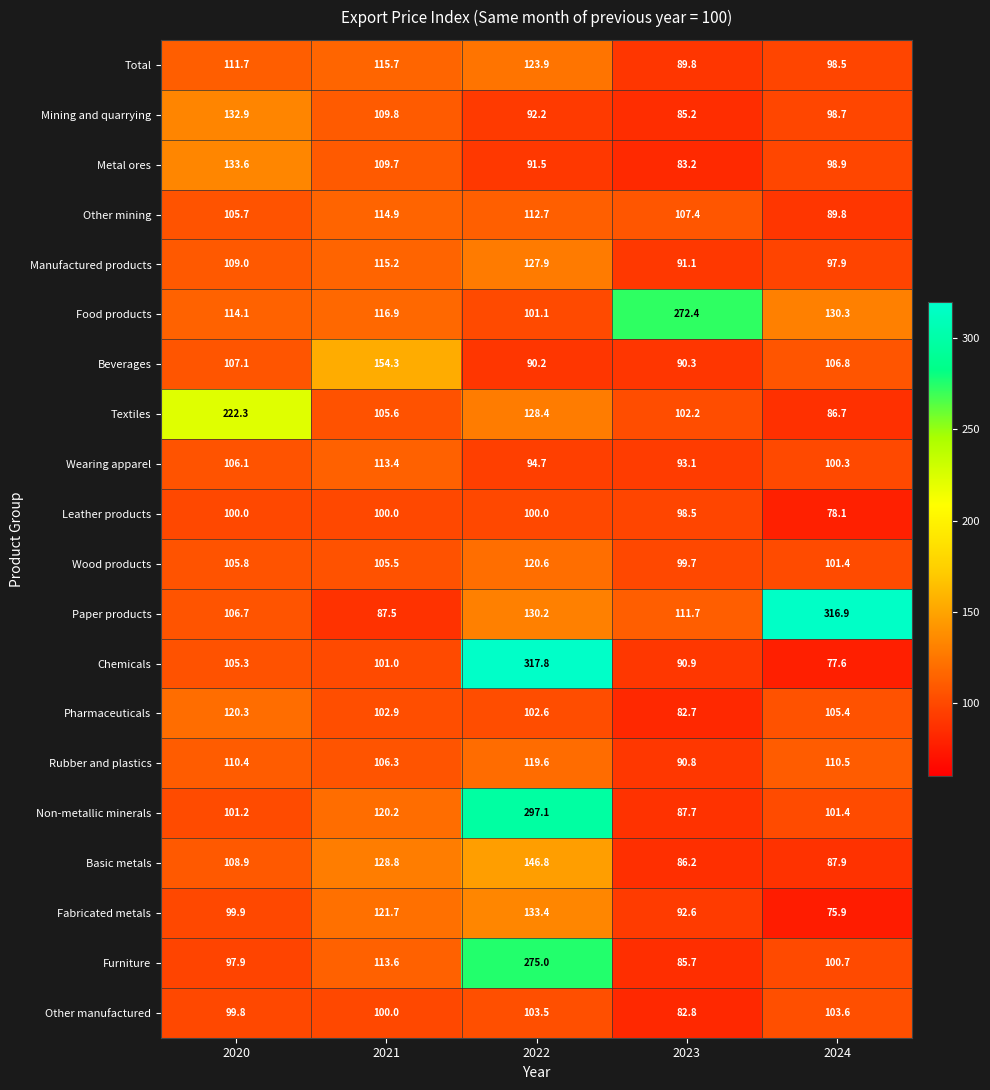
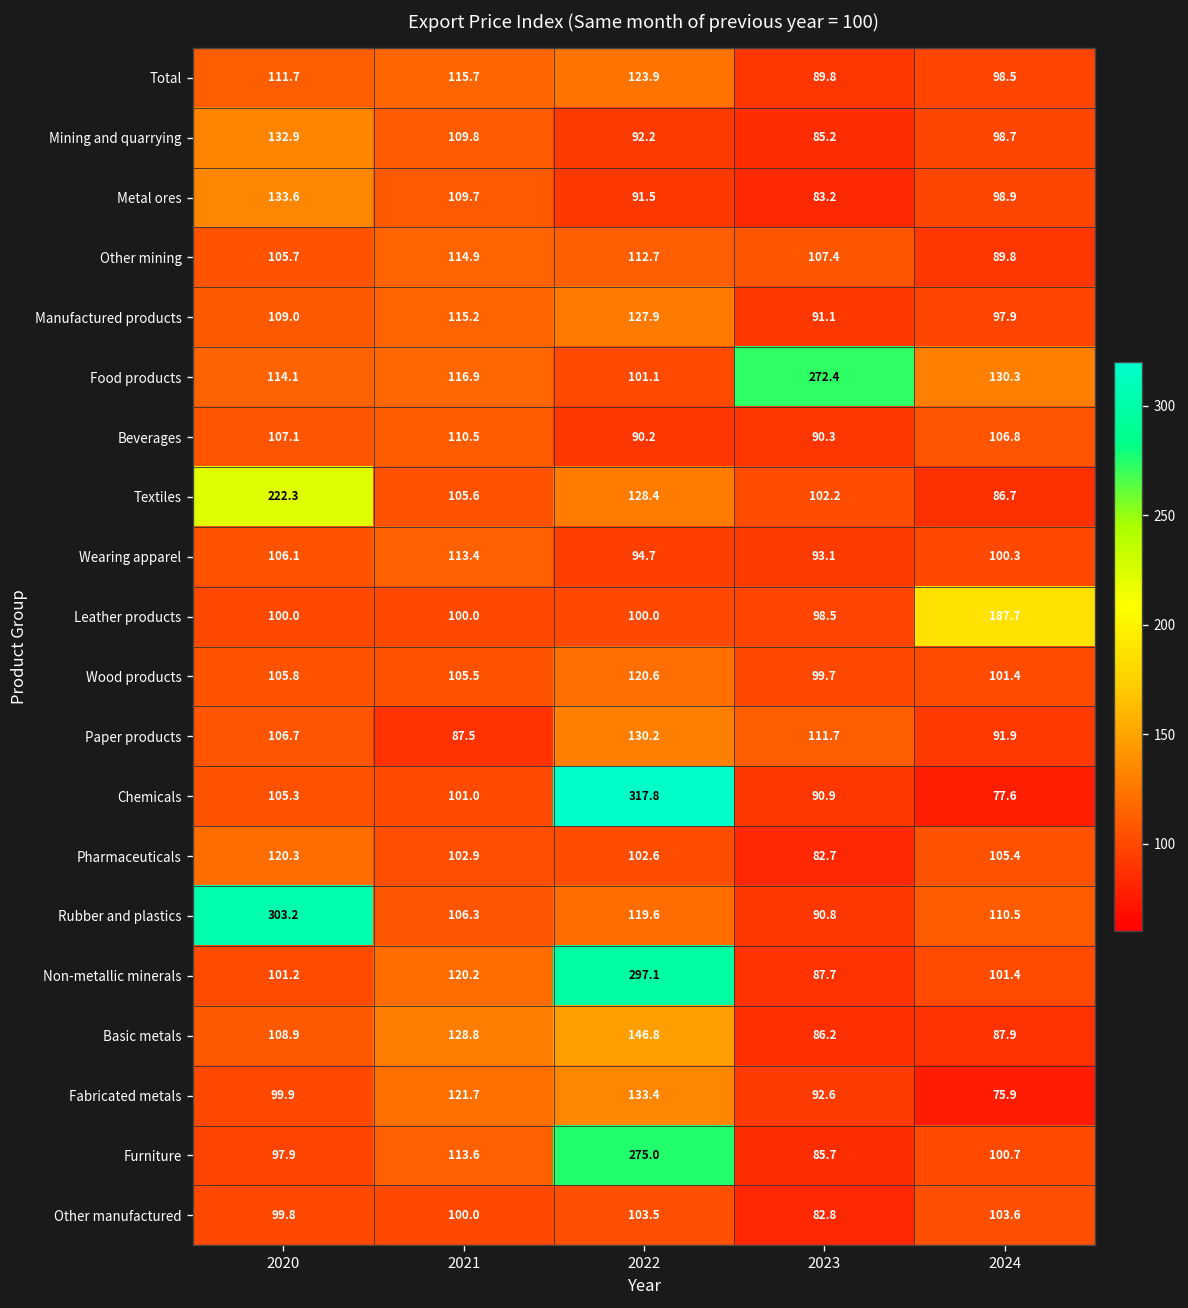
  {
    "Total": {
      "2020": 111.7,
      "2021": 115.7,
      "2022": 123.9,
      "2023": 89.8,
      "2024": 98.5
    },
    "Mining and quarrying": {
      "2020": 132.9,
      "2021": 109.8,
      "2022": 92.2,
      "2023": 85.2,
      "2024": 98.7
    },
    "Metal ores": {
      "2020": 133.6,
      "2021": 109.7,
      "2022": 91.5,
      "2023": 83.2,
      "2024": 98.9
    },
    "Other mining": {
      "2020": 105.7,
      "2021": 114.9,
      "2022": 112.7,
      "2023": 107.4,
      "2024": 89.8
    },
    "Manufactured products": {
      "2020": 109.0,
      "2021": 115.2,
      "2022": 127.9,
      "2023": 91.1,
      "2024": 97.9
    },
    "Food products": {
      "2020": 114.1,
      "2021": 116.9,
      "2022": 101.1,
      "2023": 272.4,
      "2024": 130.3
    },
    "Beverages": {
      "2020": 107.1,
-     "2021": 154.3,
+     "2021": 110.5,
      "2022": 90.2,
      "2023": 90.3,
      "2024": 106.8
    },
    "Textiles": {
      "2020": 222.3,
      "2021": 105.6,
      "2022": 128.4,
      "2023": 102.2,
      "2024": 86.7
    },
    "Wearing apparel": {
      "2020": 106.1,
      "2021": 113.4,
      "2022": 94.7,
      "2023": 93.1,
      "2024": 100.3
    },
    "Leather products": {
      "2020": 100.0,
      "2021": 100.0,
      "2022": 100.0,
      "2023": 98.5,
-     "2024": 78.1
+     "2024": 187.7
    },
    "Wood products": {
      "2020": 105.8,
      "2021": 105.5,
      "2022": 120.6,
      "2023": 99.7,
      "2024": 101.4
    },
    "Paper products": {
      "2020": 106.7,
      "2021": 87.5,
      "2022": 130.2,
      "2023": 111.7,
-     "2024": 316.9
+     "2024": 91.9
    },
    "Chemicals": {
      "2020": 105.3,
      "2021": 101.0,
      "2022": 317.8,
      "2023": 90.9,
      "2024": 77.6
    },
    "Pharmaceuticals": {
      "2020": 120.3,
      "2021": 102.9,
      "2022": 102.6,
      "2023": 82.7,
      "2024": 105.4
    },
    "Rubber and plastics": {
-     "2020": 110.4,
+     "2020": 303.2,
      "2021": 106.3,
      "2022": 119.6,
      "2023": 90.8,
      "2024": 110.5
    },
    "Non-metallic minerals": {
      "2020": 101.2,
      "2021": 120.2,
      "2022": 297.1,
      "2023": 87.7,
      "2024": 101.4
    },
    "Basic metals": {
      "2020": 108.9,
      "2021": 128.8,
      "2022": 146.8,
      "2023": 86.2,
      "2024": 87.9
    },
    "Fabricated metals": {
      "2020": 99.9,
      "2021": 121.7,
      "2022": 133.4,
      "2023": 92.6,
      "2024": 75.9
    },
    "Furniture": {
      "2020": 97.9,
      "2021": 113.6,
      "2022": 275.0,
      "2023": 85.7,
      "2024": 100.7
    },
    "Other manufactured": {
      "2020": 99.8,
      "2021": 100.0,
      "2022": 103.5,
      "2023": 82.8,
      "2024": 103.6
    }
  }
